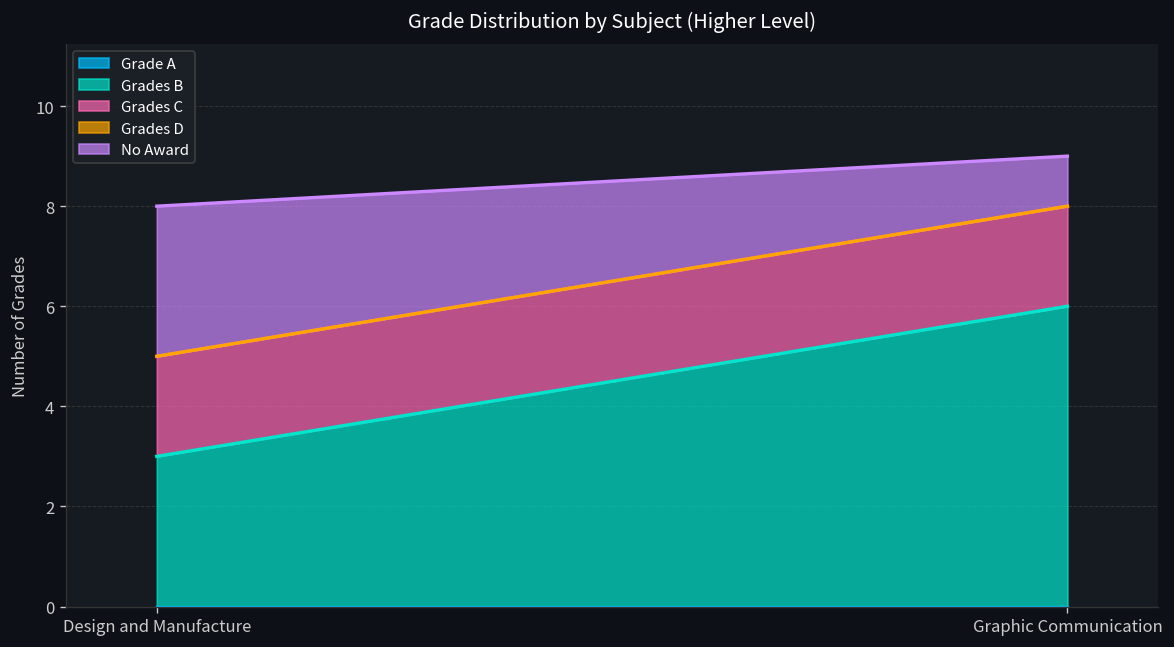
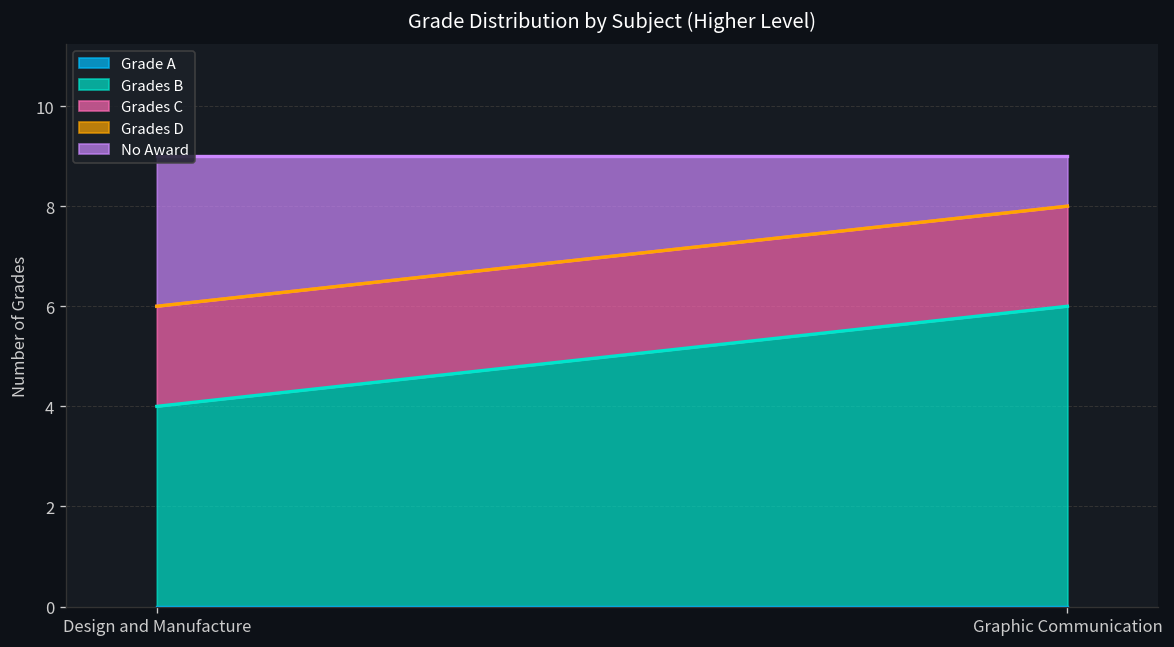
  {
    "Grade A": {
      "Design and Manufacture": 0,
      "Graphic Communication": 0
    },
    "Grades B": {
-     "Design and Manufacture": 3,
+     "Design and Manufacture": 4,
      "Graphic Communication": 6
    },
    "No Award": {
      "Graphic Communication": 1
    }
  }
